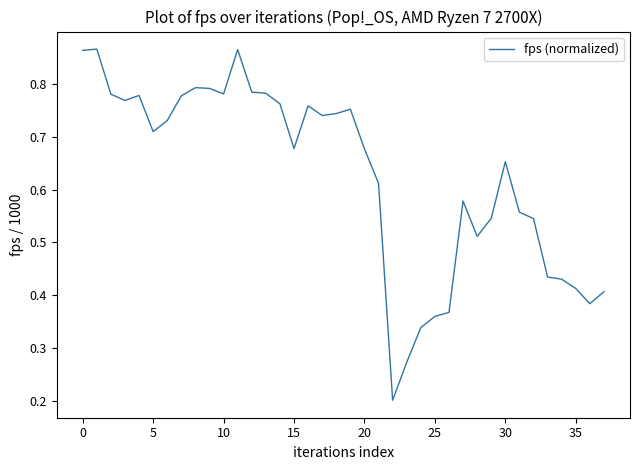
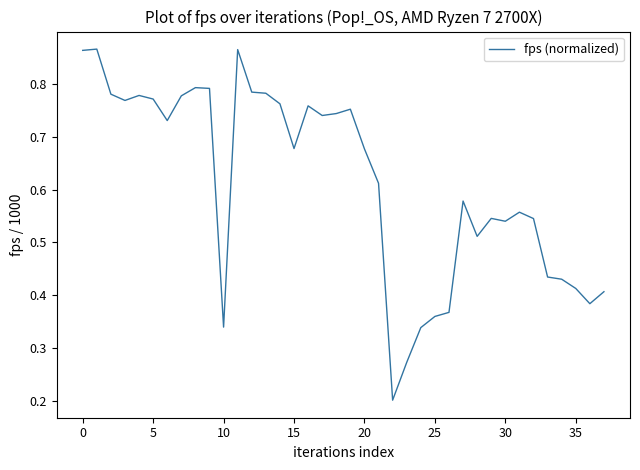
  {
    "0": 0.86,
-   "5": 0.71,
-   "10": 0.78,
+   "5": 0.77,
+   "10": 0.34,
    "15": 0.68,
    "20": 0.68,
    "25": 0.36,
-   "30": 0.65,
+   "30": 0.54,
    "35": 0.41
  }
